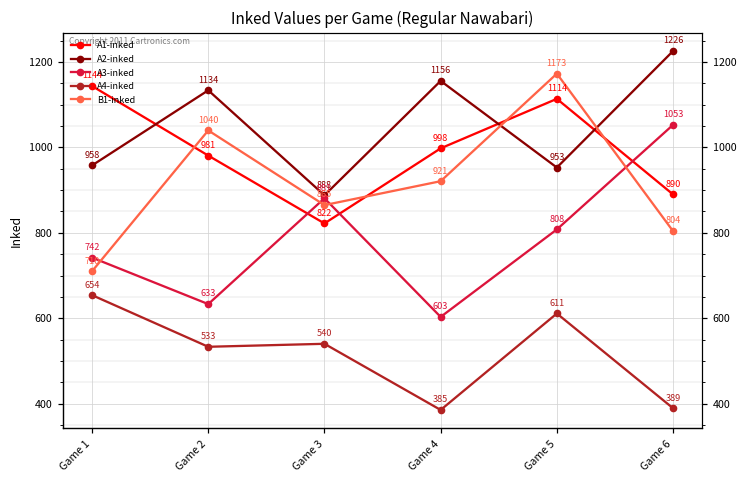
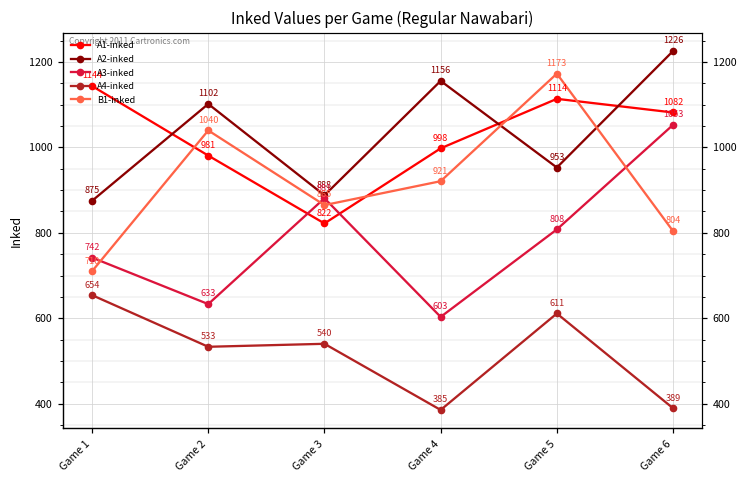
  {
    "A1-inked": {
      "Game 1": 1144,
      "Game 2": 981,
      "Game 3": 822,
      "Game 4": 998,
      "Game 5": 1114,
-     "Game 6": 890
+     "Game 6": 1082
    },
    "A2-inked": {
-     "Game 1": 958,
-     "Game 2": 1134,
+     "Game 1": 875,
+     "Game 2": 1102,
      "Game 4": 1156,
      "Game 5": 953,
      "Game 6": 1226
    },
    "B1-inked": {
      "Game 2": 1040,
      "Game 4": 921,
      "Game 5": 1173,
      "Game 6": 804
    }
  }
